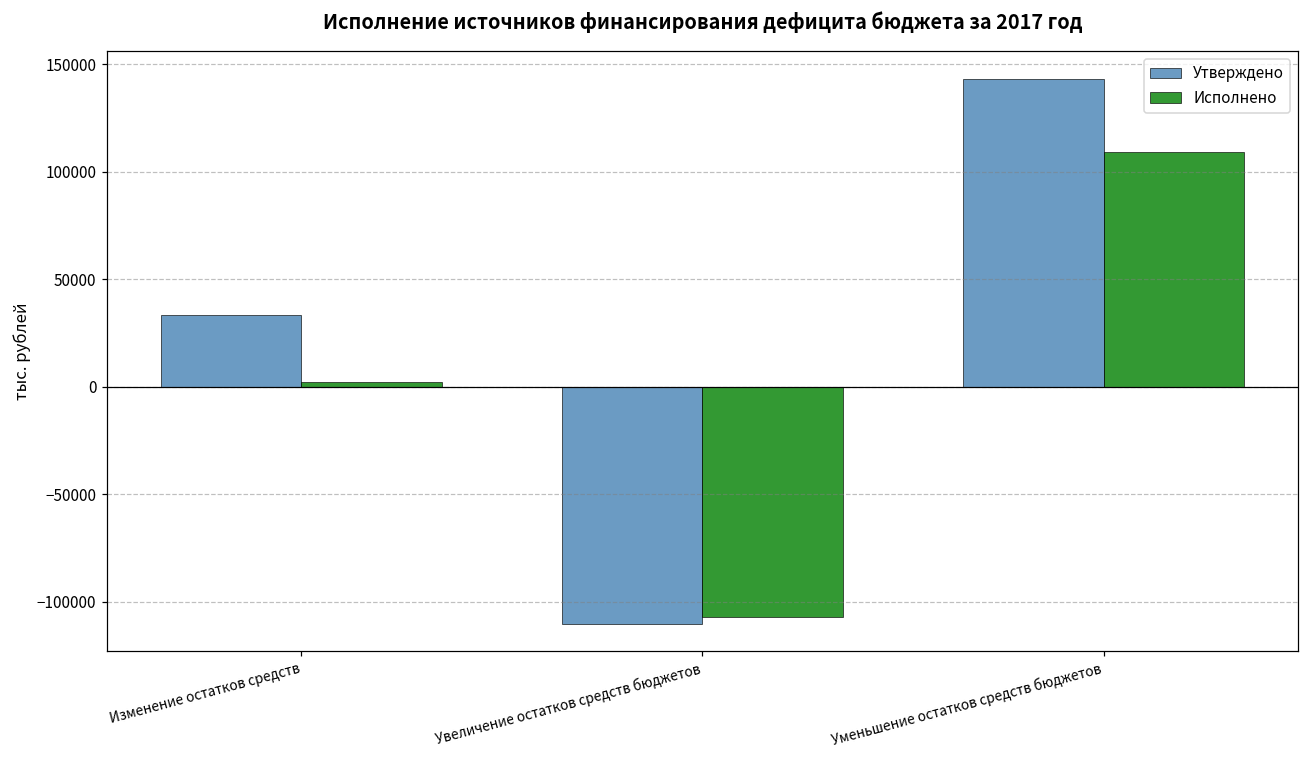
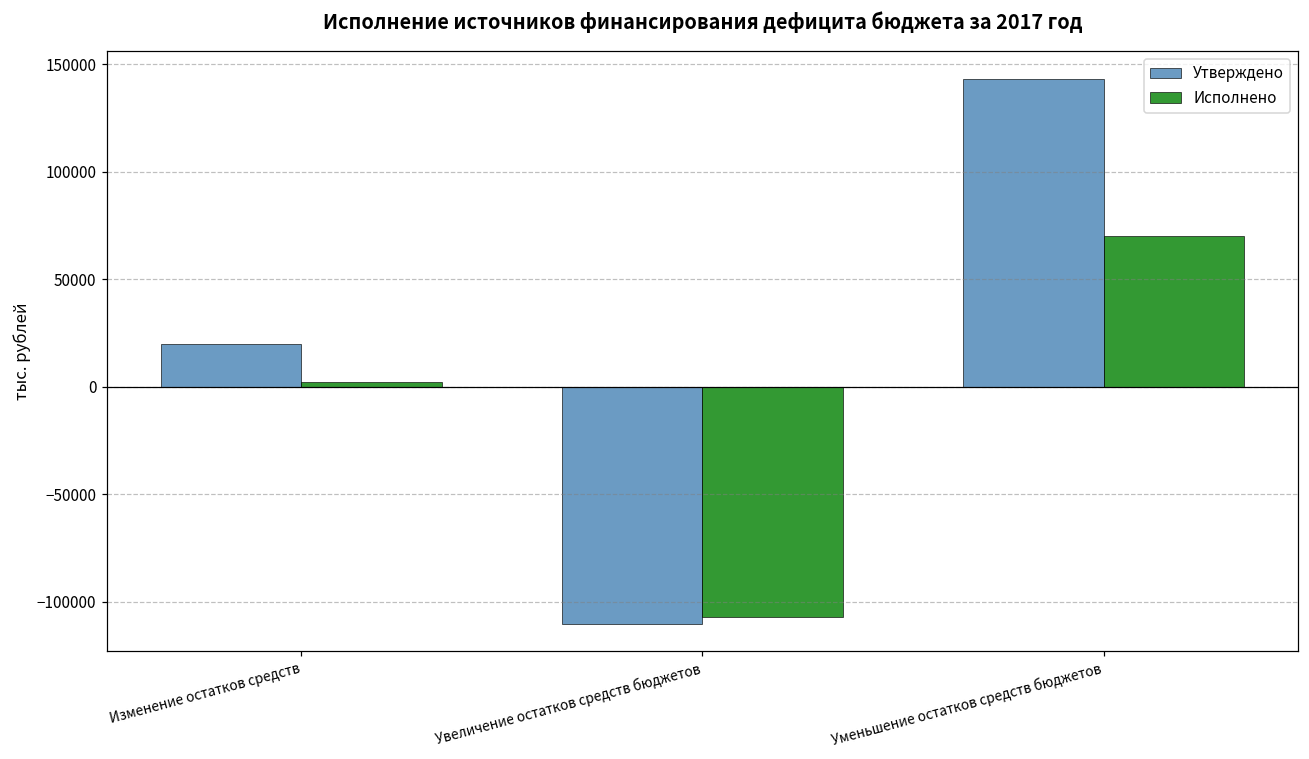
  {
    "Утверждено": {
-     "Изменение остатков средств": 33000,
+     "Изменение остатков средств": 20000,
      "Увеличение остатков средств бюджетов": -110000,
      "Уменьшение остатков средств бюджетов": 143000
    },
    "Исполнено": {
      "Изменение остатков средств": 2000,
      "Увеличение остатков средств бюджетов": -107000,
-     "Уменьшение остатков средств бюджетов": 109000
+     "Уменьшение остатков средств бюджетов": 70000
    }
  }
